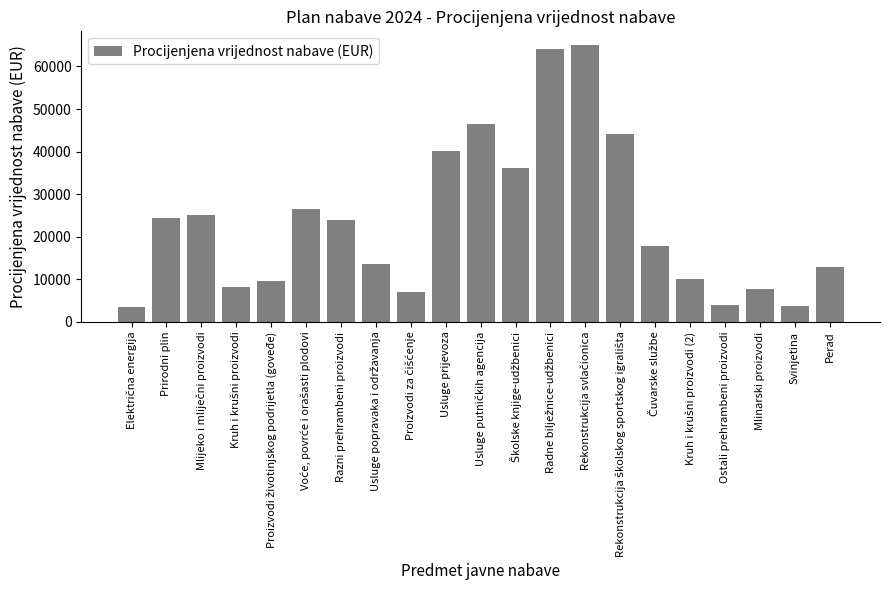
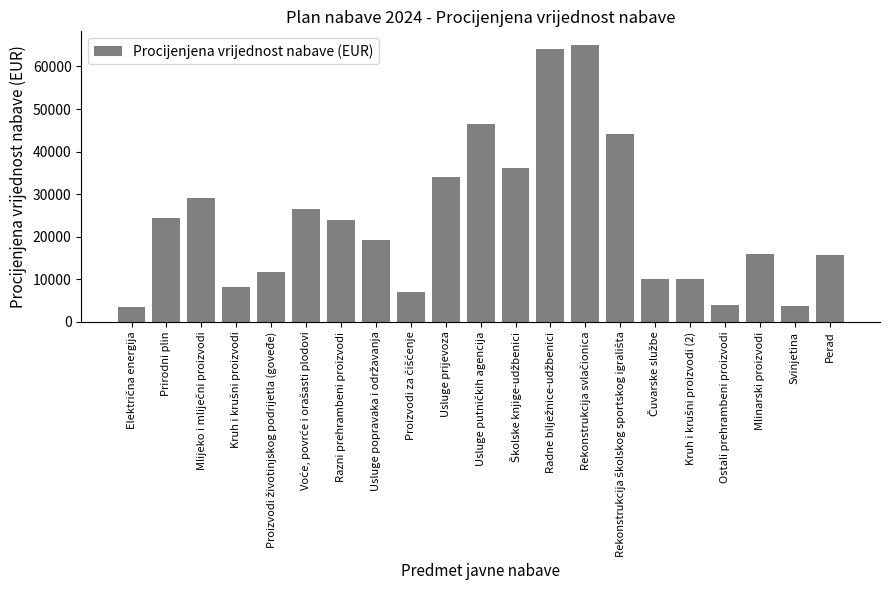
  {
    "Električna energija": 4000,
    "Prirodni plin": 25000,
-   "Mlijeko i mliječni proizvodi": 25000,
+   "Mlijeko i mliječni proizvodi": 29000,
    "Kruh i krušni proizvodi": 8000,
-   "Proizvodi životinjskog podrijetla (goveđe)": 10000,
+   "Proizvodi životinjskog podrijetla (goveđe)": 12000,
    "Voće, povrće i orašasti plodovi": 27000,
    "Razni prehrambeni proizvodi": 24000,
-   "Usluge popravaka i održavanja": 14000,
+   "Usluge popravaka i održavanja": 19000,
    "Proizvodi za čišćenje": 7000,
-   "Usluge prijevoza": 40000,
+   "Usluge prijevoza": 34000,
    "Usluge putničkih agencija": 46000,
    "Školske knjige-udžbenici": 36000,
    "Radne bilježnice-udžbenici": 64000,
    "Rekonstrukcija svlačionica": 65000,
    "Rekonstrukcija školskog sportskog igrališta": 44000,
-   "Čuvarske službe": 18000,
+   "Čuvarske službe": 10000,
    "Kruh i krušni proizvodi (2)": 10000,
    "Ostali prehrambeni proizvodi": 4000,
-   "Mlinarski proizvodi": 8000,
+   "Mlinarski proizvodi": 16000,
    "Svinjetina": 4000,
-   "Perad": 13000
+   "Perad": 16000
  }
